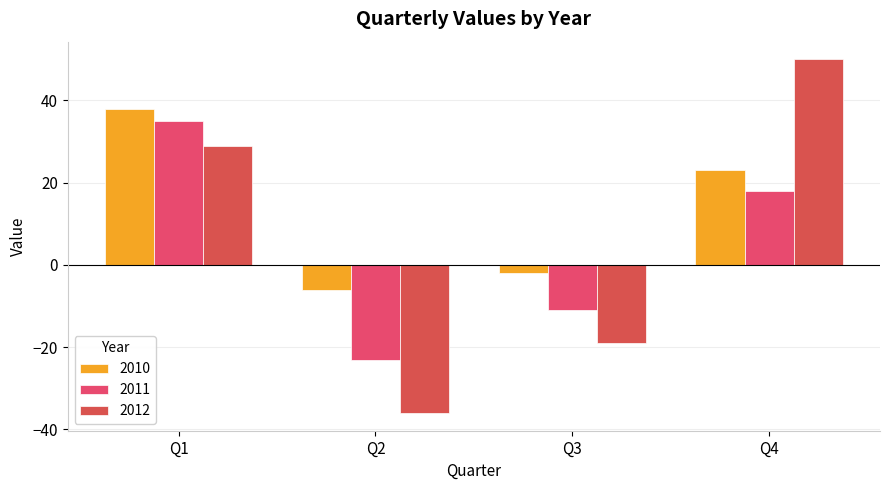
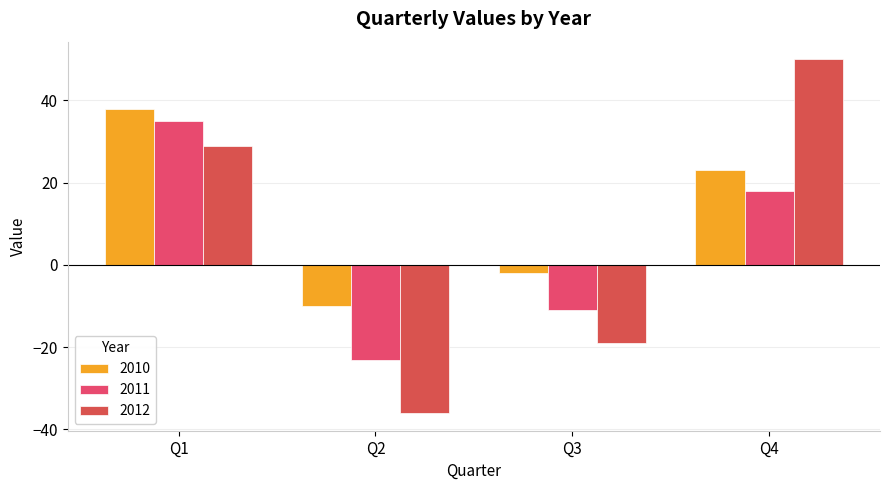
  {
    "2010": {
      "Q1": 38,
-     "Q2": -6,
+     "Q2": -10,
      "Q3": -2,
      "Q4": 23
    }
  }
